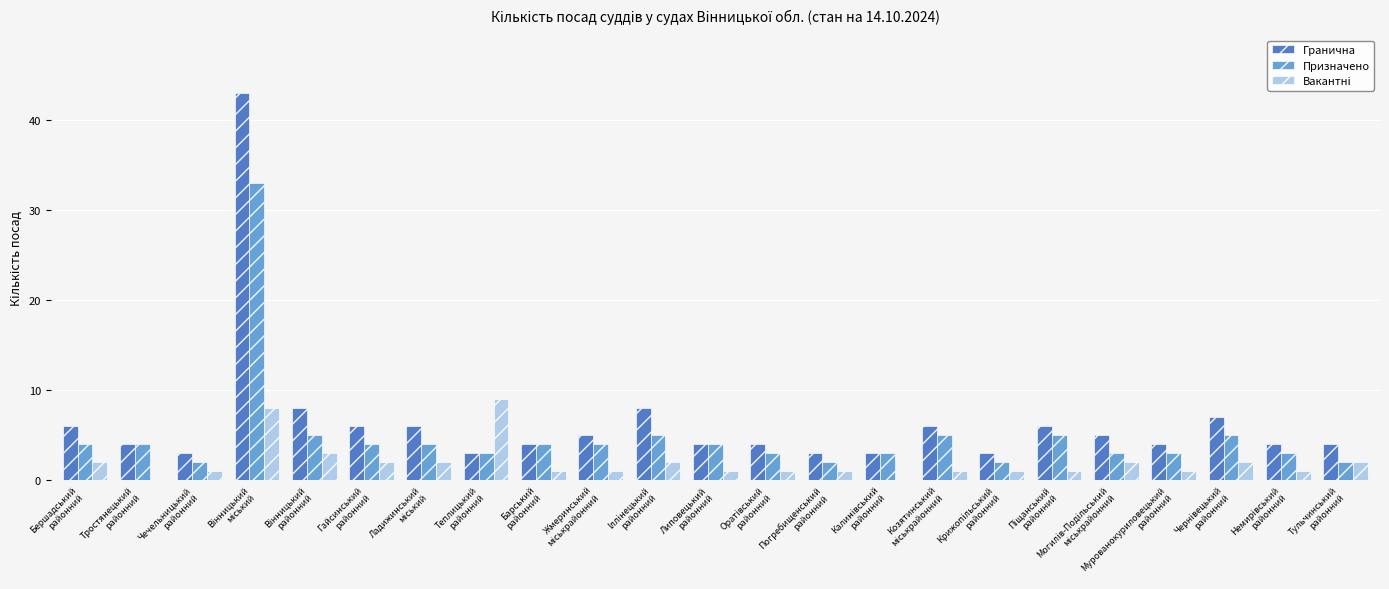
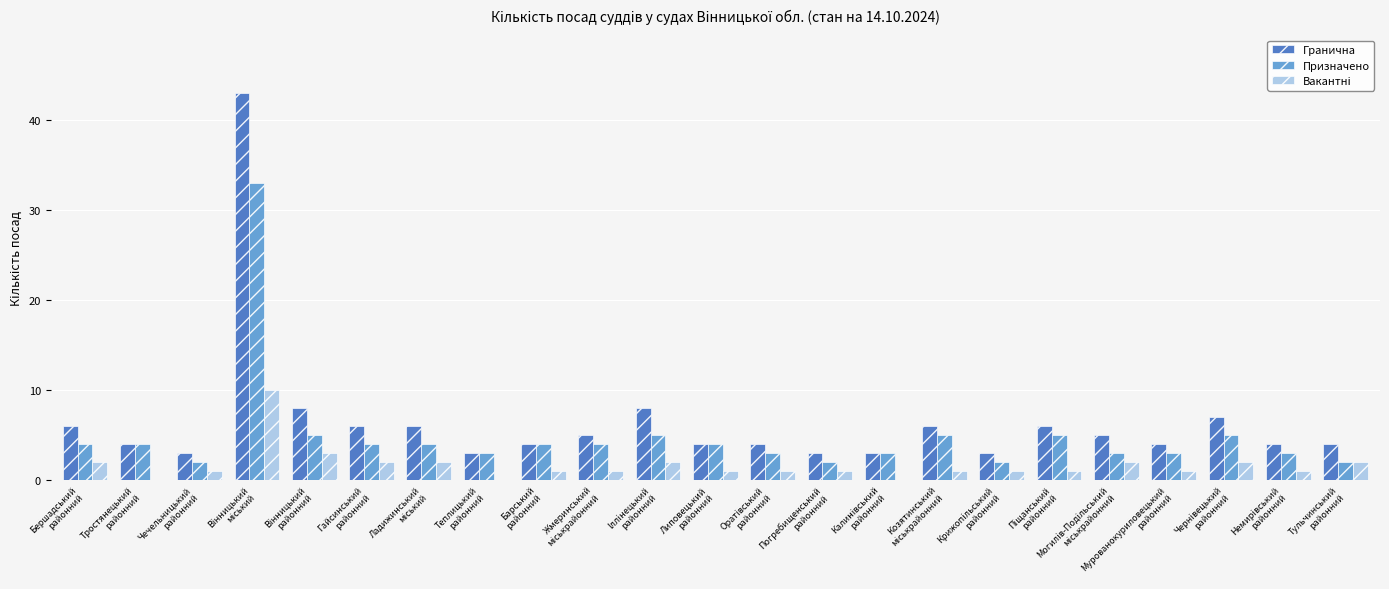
  {
    "Вакантні": {
      "Бершадський районний": 2,
      "Тростянецький районний": 0,
      "Чечельницький районний": 1,
-     "Вінницький міський": 8,
+     "Вінницький міський": 10,
      "Вінницький районний": 3,
      "Гайсинський районний": 2,
      "Ладижинський міський": 2,
-     "Теплицький районний": 9,
+     "Теплицький районний": 0,
      "Барський районний": 1,
      "Жмеринський міськрайонний": 1,
      "Іллінецький районний": 2,
      "Липовецький районний": 1,
      "Оратівський районний": 1,
      "Погребищенський районний": 1,
      "Калинівський районний": 0,
      "Козятинський міськрайонний": 1,
      "Крижопільський районний": 1,
      "Піщанський районний": 1,
      "Могилів-Подільський міськрайонний": 2,
      "Мурованокуриловецький районний": 1,
      "Чернівецький районний": 2,
      "Немирівський районний": 1,
      "Тульчинський районний": 2
    }
  }
